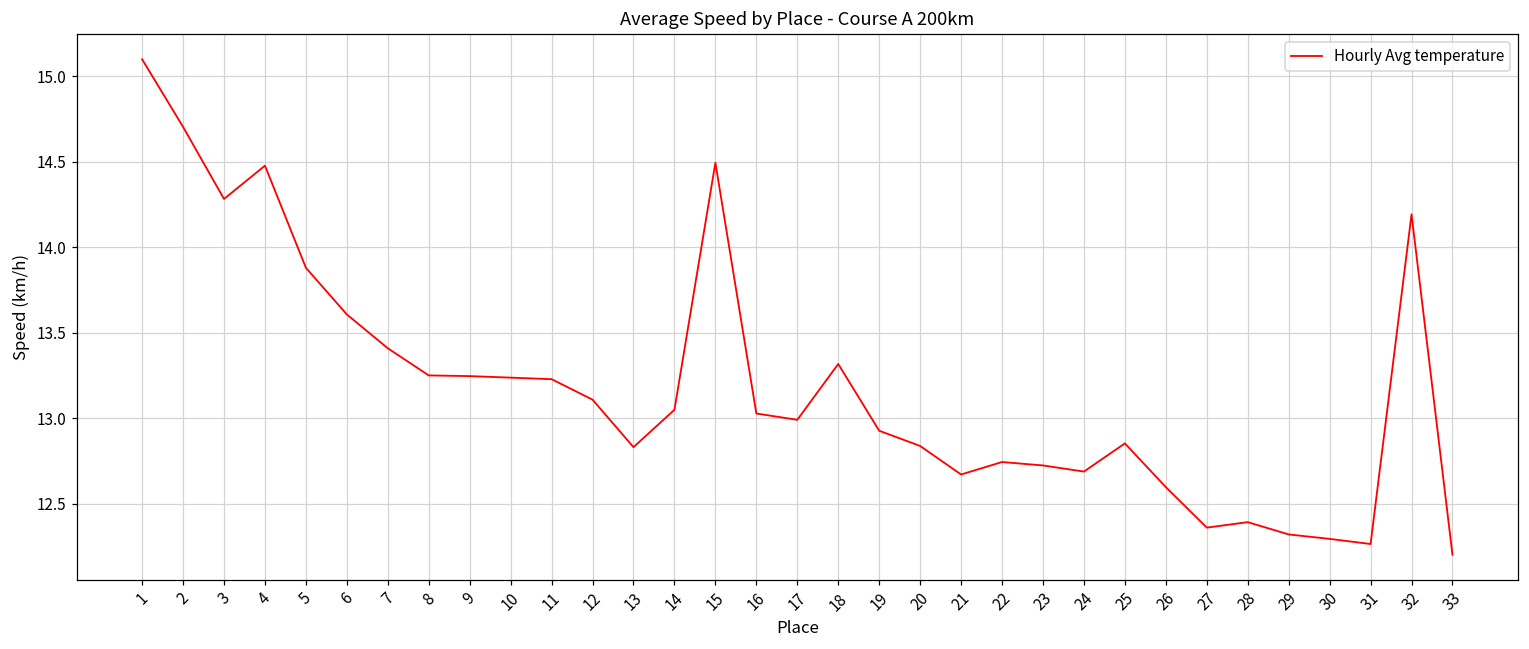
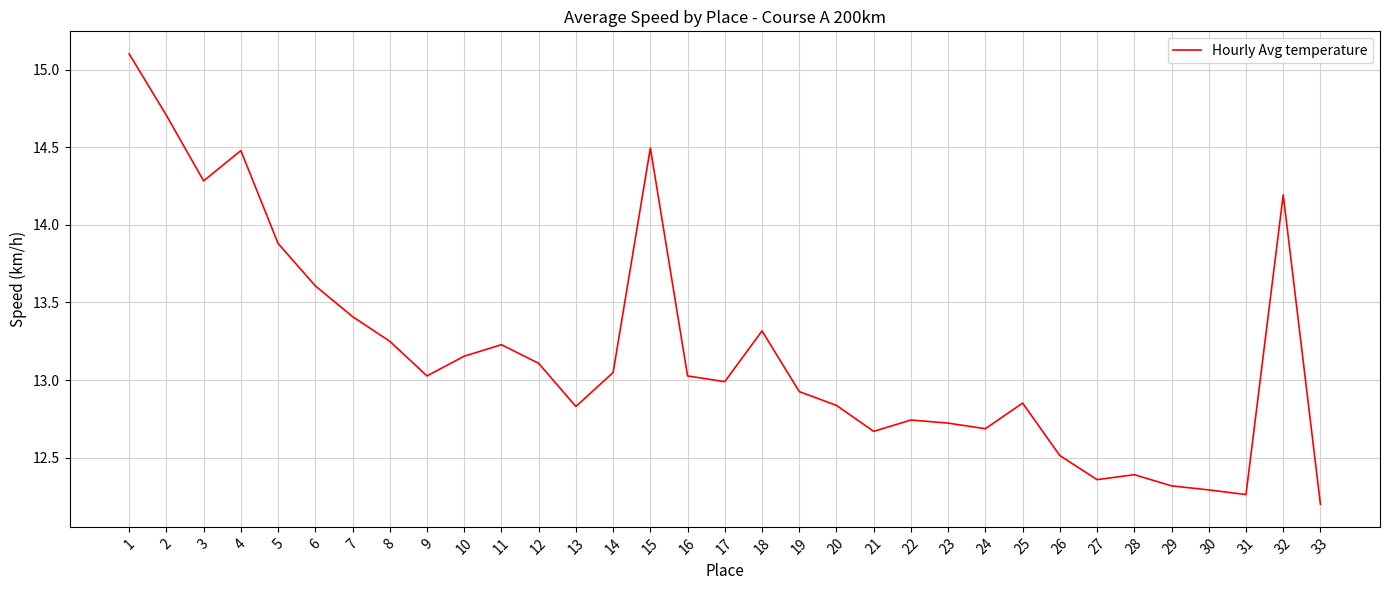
  {
    "1": 15.10,
    "2": 14.71,
    "3": 14.28,
    "4": 14.48,
    "5": 13.88,
    "6": 13.61,
    "7": 13.41,
    "8": 13.25,
-   "9": 13.25,
-   "10": 13.24,
+   "9": 13.03,
+   "10": 13.15,
    "11": 13.23,
    "12": 13.11,
    "13": 12.83,
    "14": 13.05,
    "15": 14.50,
    "16": 13.03,
    "17": 12.99,
    "18": 13.32,
    "19": 12.93,
    "20": 12.84,
    "21": 12.67,
    "22": 12.74,
    "23": 12.72,
    "24": 12.69,
    "25": 12.85,
-   "26": 12.60,
+   "26": 12.51,
    "27": 12.36,
    "28": 12.39,
    "29": 12.32,
    "30": 12.29,
    "31": 12.26,
    "32": 14.19,
    "33": 12.20
  }
